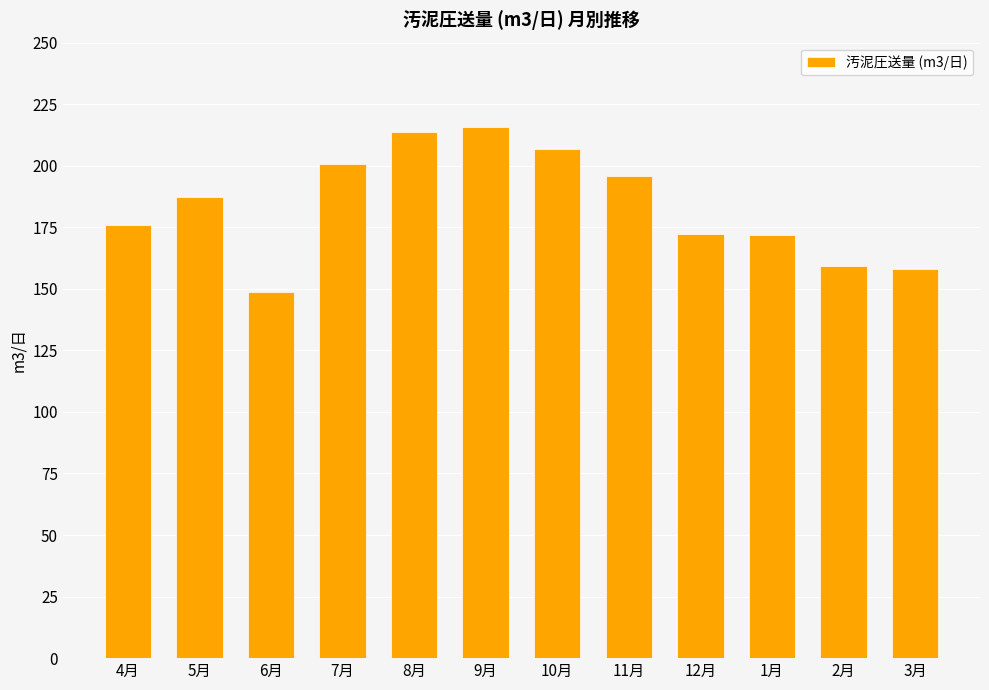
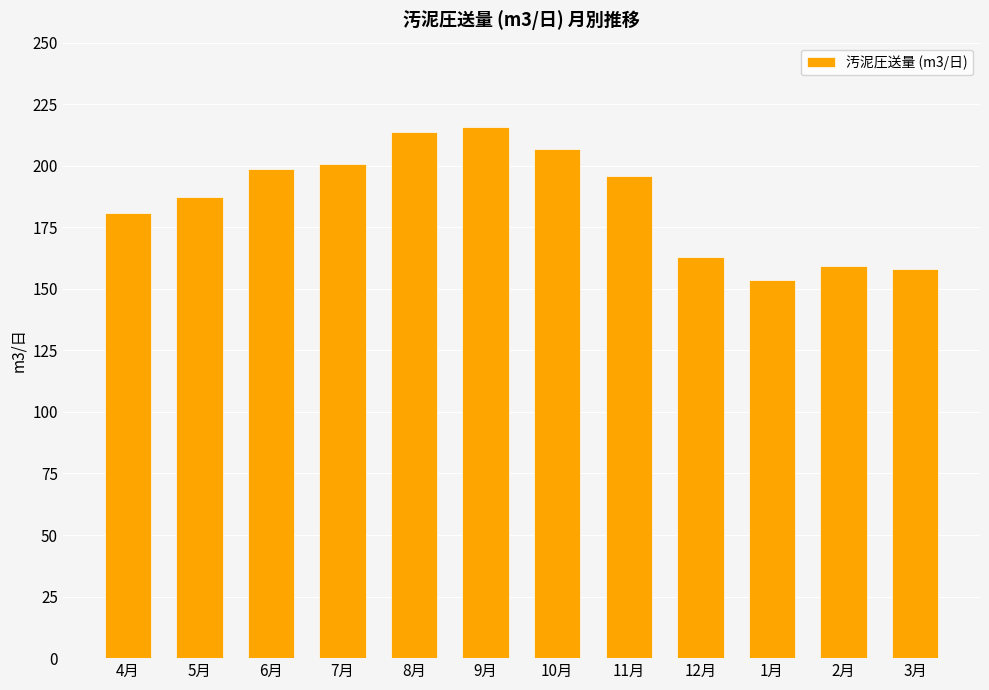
  {
-   "4月": 176,
+   "4月": 181,
    "5月": 187,
-   "6月": 149,
+   "6月": 199,
    "7月": 201,
    "8月": 214,
    "9月": 216,
    "10月": 207,
    "11月": 196,
-   "12月": 172,
-   "1月": 172,
+   "12月": 163,
+   "1月": 154,
    "2月": 159,
    "3月": 158
  }
